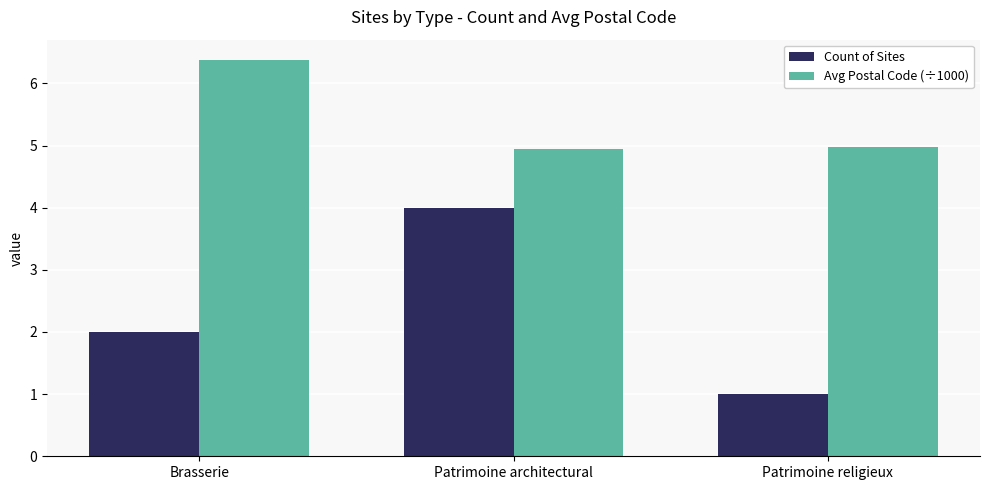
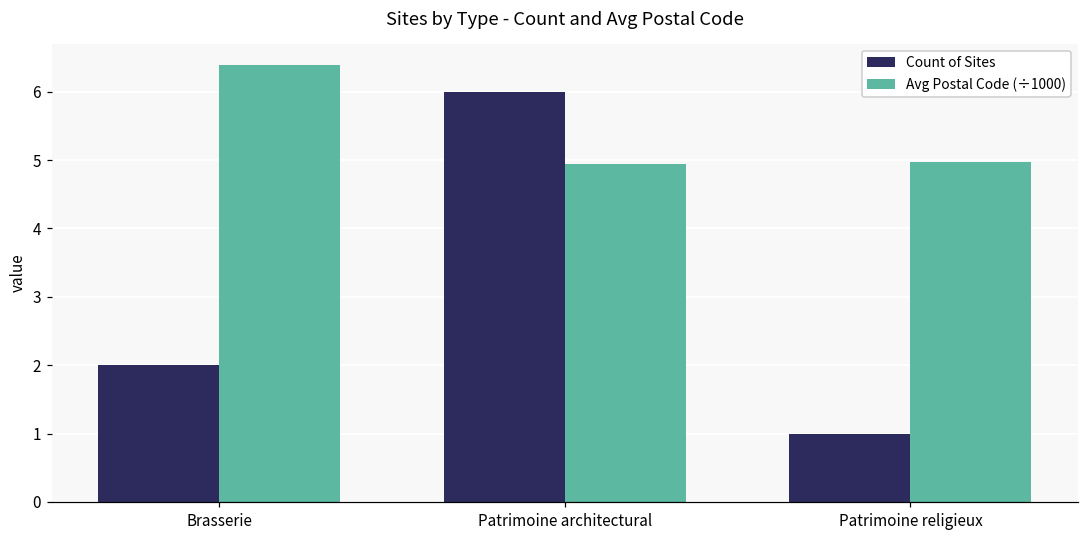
  {
    "Count of Sites": {
      "Brasserie": 2,
-     "Patrimoine architectural": 4,
+     "Patrimoine architectural": 6,
      "Patrimoine religieux": 1
    },
    "Avg Postal Code (÷1000)": {
      "Brasserie": 6.4,
      "Patrimoine architectural": 4.9,
      "Patrimoine religieux": 5
    }
  }
